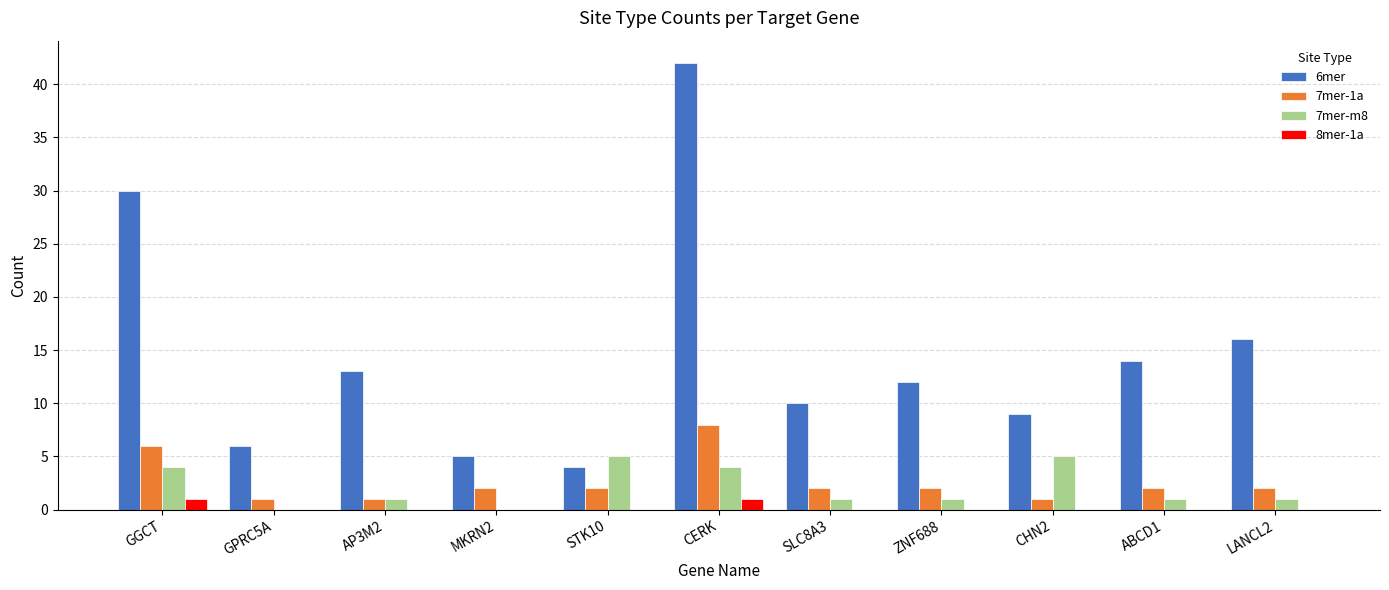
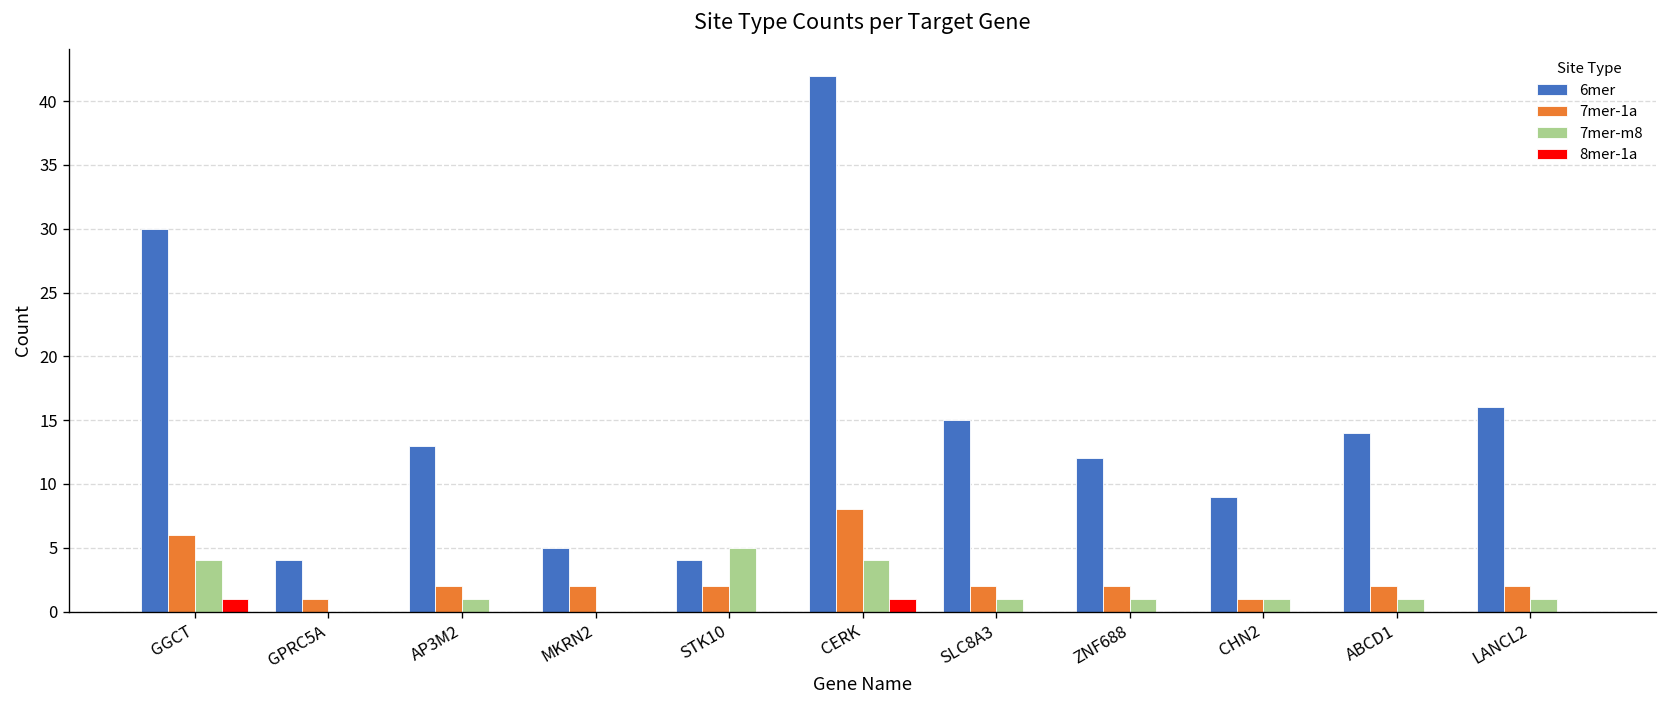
  {
    "6mer": {
      "GGCT": 30,
-     "GPRC5A": 6,
+     "GPRC5A": 4,
      "AP3M2": 13,
      "MKRN2": 5,
      "STK10": 4,
      "CERK": 42,
-     "SLC8A3": 10,
+     "SLC8A3": 15,
      "ZNF688": 12,
      "CHN2": 9,
      "ABCD1": 14,
      "LANCL2": 16
    },
    "7mer-1a": {
      "GGCT": 6,
      "GPRC5A": 1,
-     "AP3M2": 1,
+     "AP3M2": 2,
      "MKRN2": 2,
      "STK10": 2,
      "CERK": 8,
      "SLC8A3": 2,
      "ZNF688": 2,
      "CHN2": 1,
      "ABCD1": 2,
      "LANCL2": 2
    },
    "7mer-m8": {
      "GGCT": 4,
      "GPRC5A": 0,
      "AP3M2": 1,
      "MKRN2": 0,
      "STK10": 5,
      "CERK": 4,
      "SLC8A3": 1,
      "ZNF688": 1,
-     "CHN2": 5,
+     "CHN2": 1,
      "ABCD1": 1,
      "LANCL2": 1
    },
    "8mer-1a": {
      "GGCT": 1,
      "GPRC5A": 0,
      "AP3M2": 0,
      "MKRN2": 0,
      "STK10": 0,
      "CERK": 1,
      "SLC8A3": 0,
      "ZNF688": 0,
      "CHN2": 0,
      "ABCD1": 0,
      "LANCL2": 0
    }
  }
